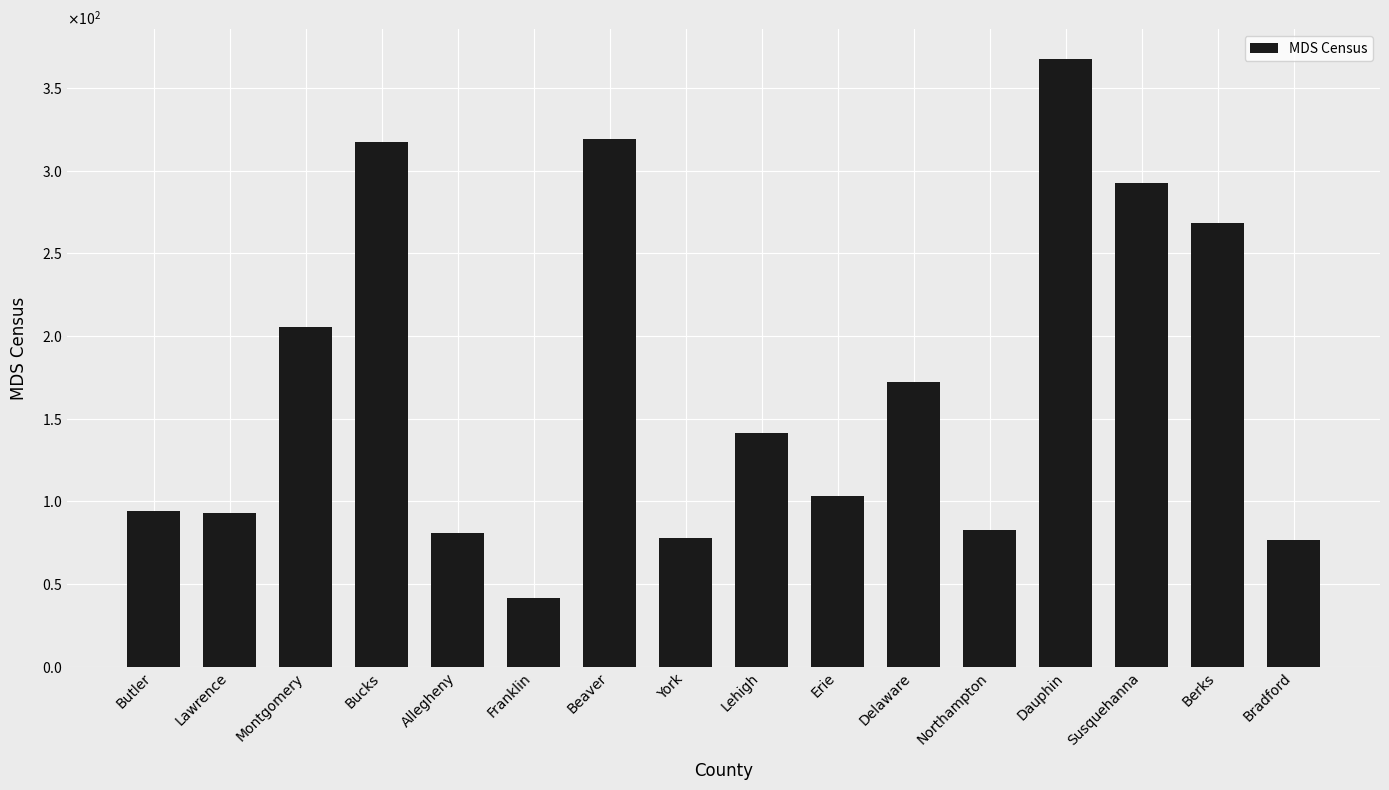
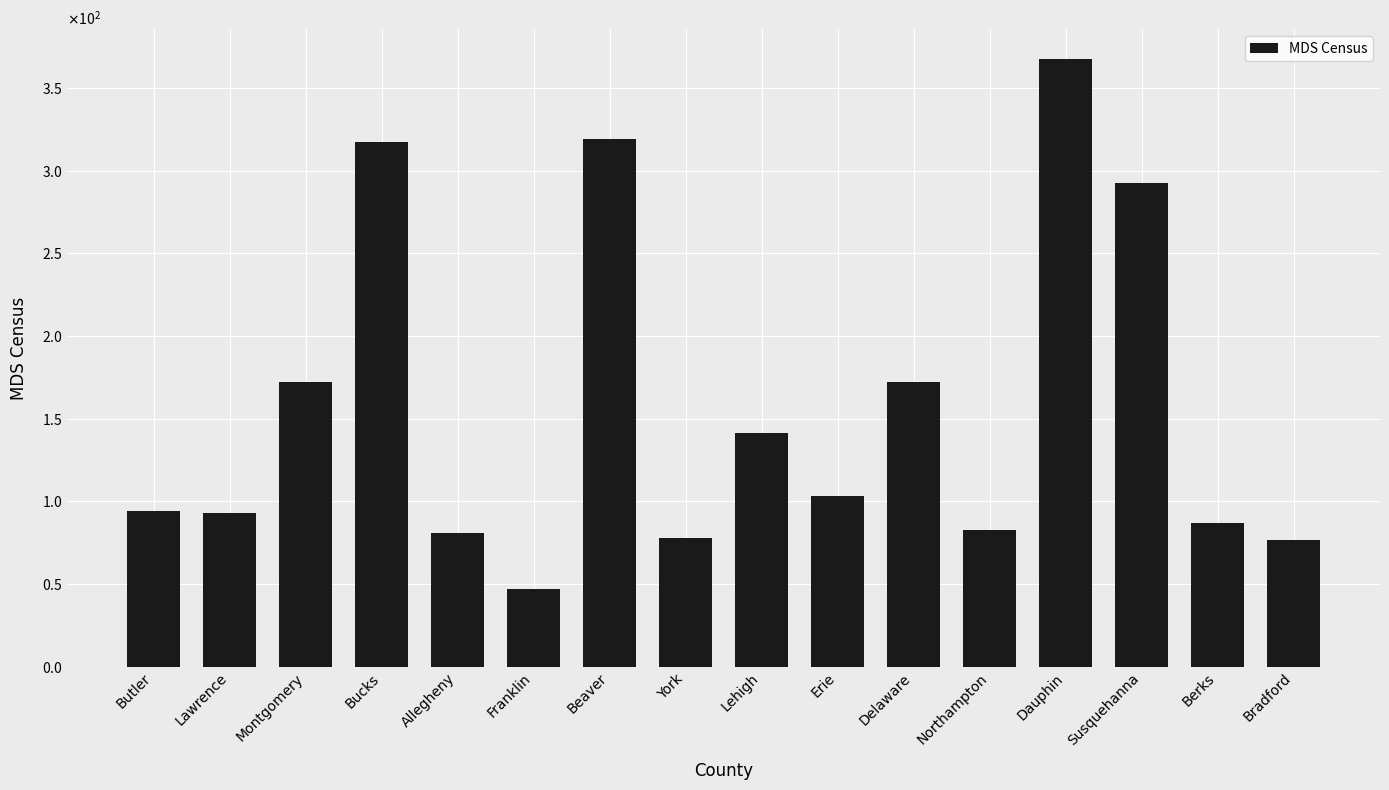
  {
    "Butler": 94,
    "Lawrence": 93,
-   "Montgomery": 206,
+   "Montgomery": 172,
    "Bucks": 318,
    "Allegheny": 81,
-   "Franklin": 42,
+   "Franklin": 47,
    "Beaver": 319,
    "York": 78,
    "Lehigh": 141,
    "Erie": 103,
    "Delaware": 172,
    "Northampton": 83,
    "Dauphin": 367,
    "Susquehanna": 293,
-   "Berks": 268,
+   "Berks": 87,
    "Bradford": 77
  }
